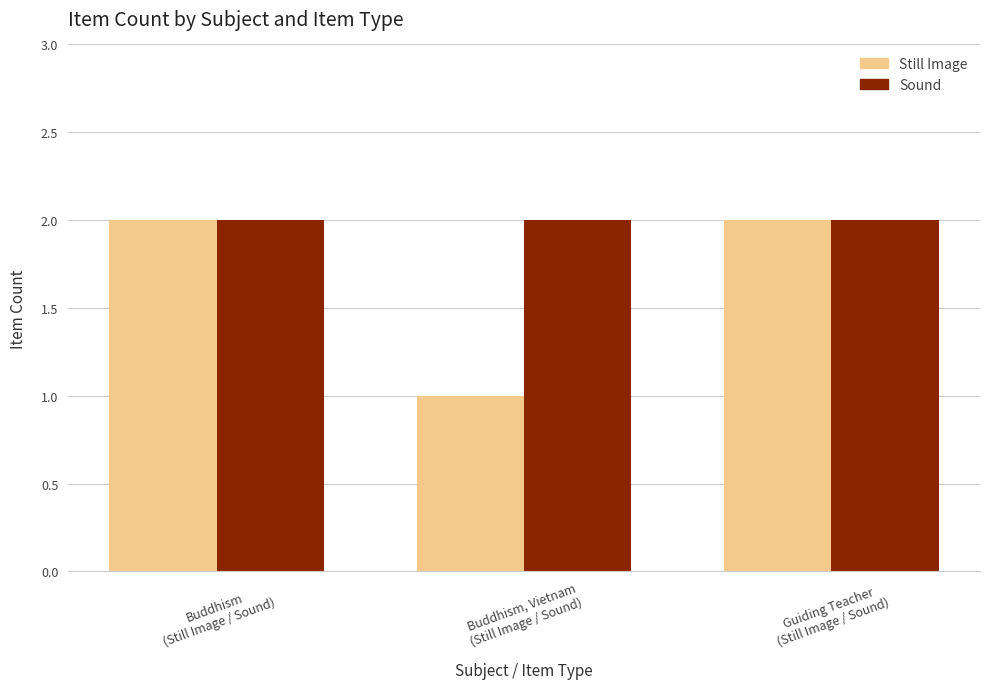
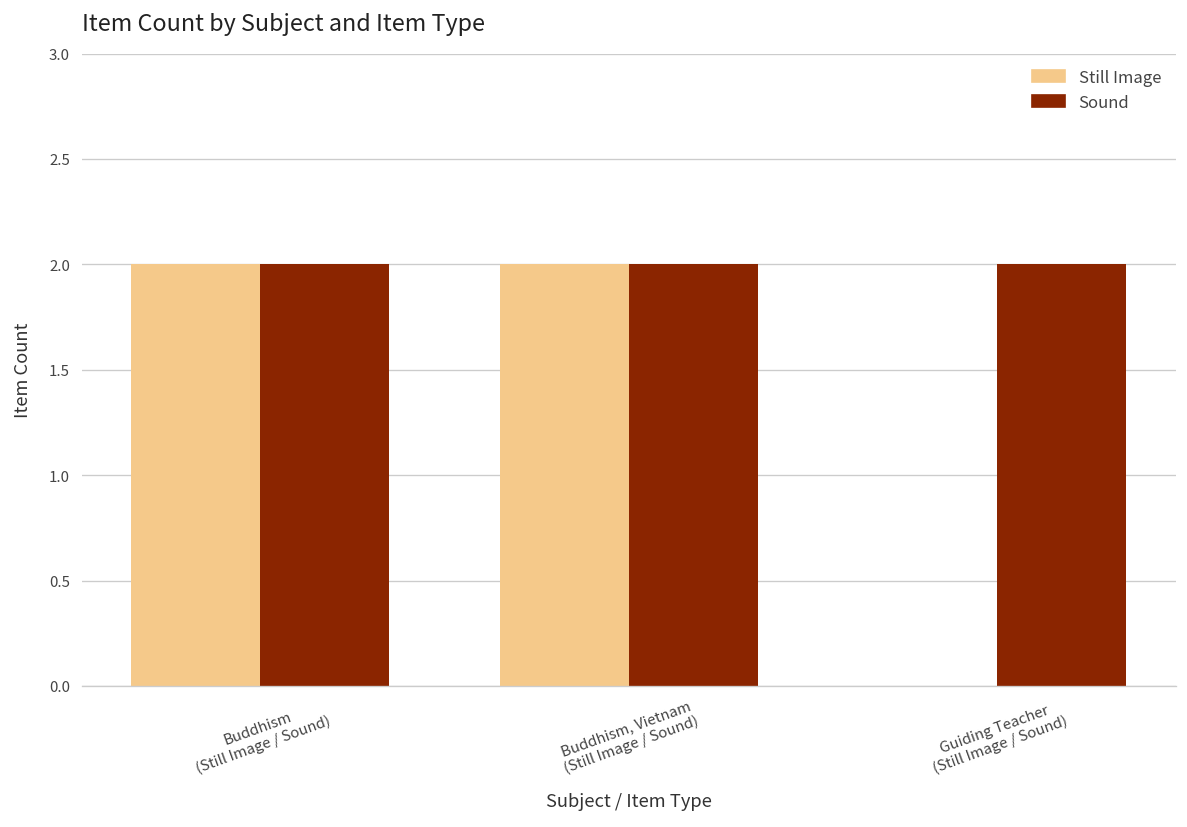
  {
    "Still Image": {
      "Buddhism (Still Image / Sound)": 2,
-     "Buddhism, Vietnam (Still Image / Sound)": 1,
-     "Guiding Teacher (Still Image / Sound)": 2
+     "Buddhism, Vietnam (Still Image / Sound)": 2,
+     "Guiding Teacher (Still Image / Sound)": 0
    },
    "Sound": {
      "Buddhism (Still Image / Sound)": 2,
      "Buddhism, Vietnam (Still Image / Sound)": 2,
      "Guiding Teacher (Still Image / Sound)": 2
    }
  }
